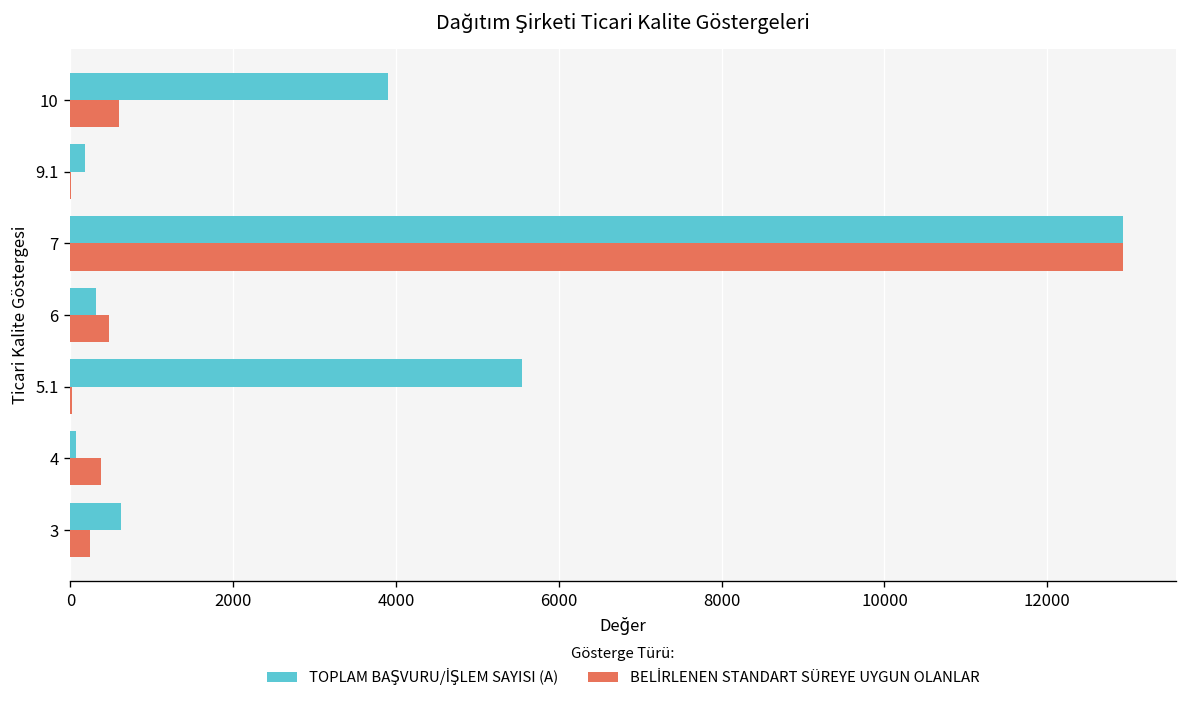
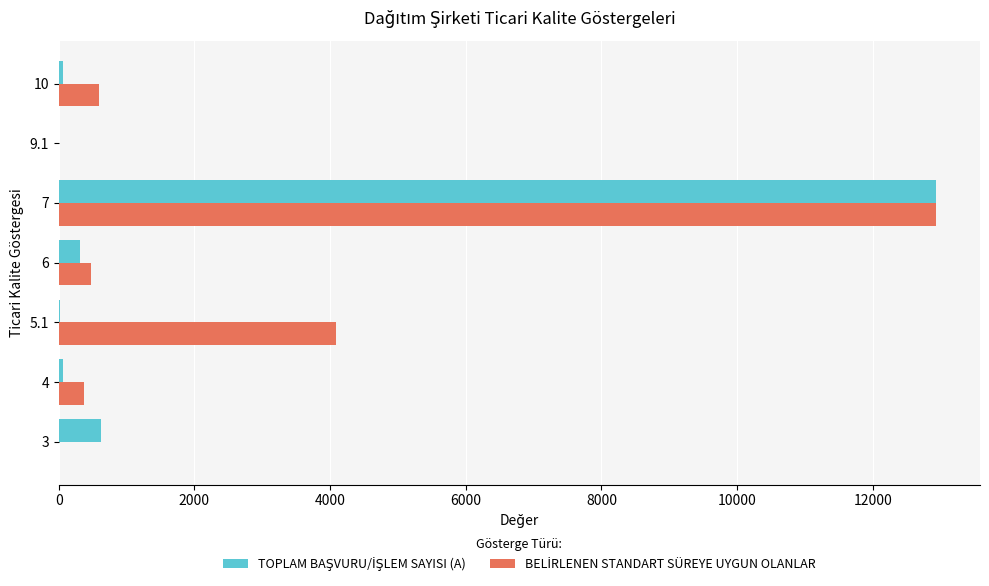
  {
    "TOPLAM BAŞVURU/İŞLEM SAYISI (A)": {
-     "10": 3900,
-     "9.1": 200,
+     "10": 100,
+     "9.1": 0,
      "7": 12900,
      "6": 300,
-     "5.1": 5500,
+     "5.1": 0,
      "4": 100,
      "3": 600
    },
    "BELİRLENEN STANDART SÜREYE UYGUN OLANLAR": {
      "10": 600,
      "7": 12900,
      "6": 500,
-     "5.1": 0,
+     "5.1": 4100,
      "4": 400,
-     "3": 200
+     "3": 0
    }
  }
